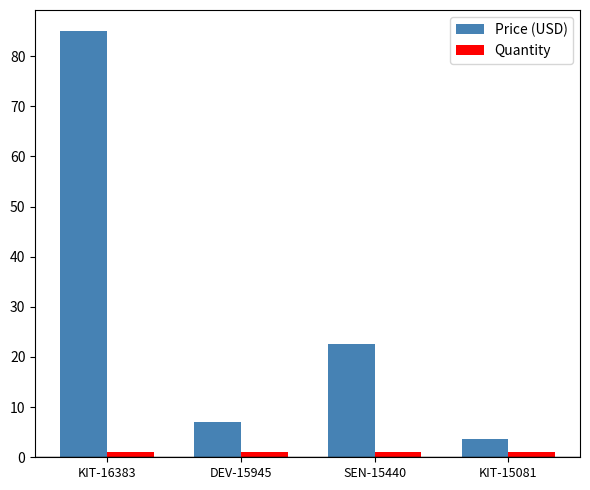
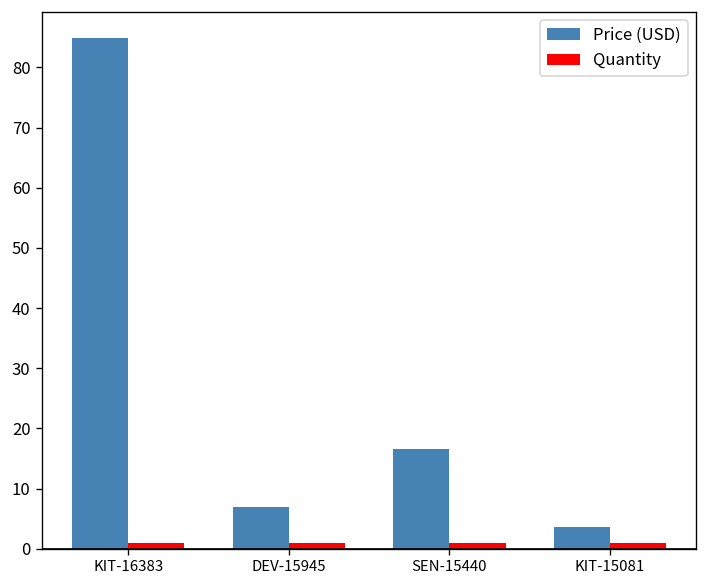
  {
    "Price (USD)": {
      "KIT-16383": 85,
      "DEV-15945": 7,
-     "SEN-15440": 23,
+     "SEN-15440": 17,
      "KIT-15081": 4
    },
    "Quantity": {
      "KIT-16383": 1,
      "DEV-15945": 1,
      "SEN-15440": 1,
      "KIT-15081": 1
    }
  }
